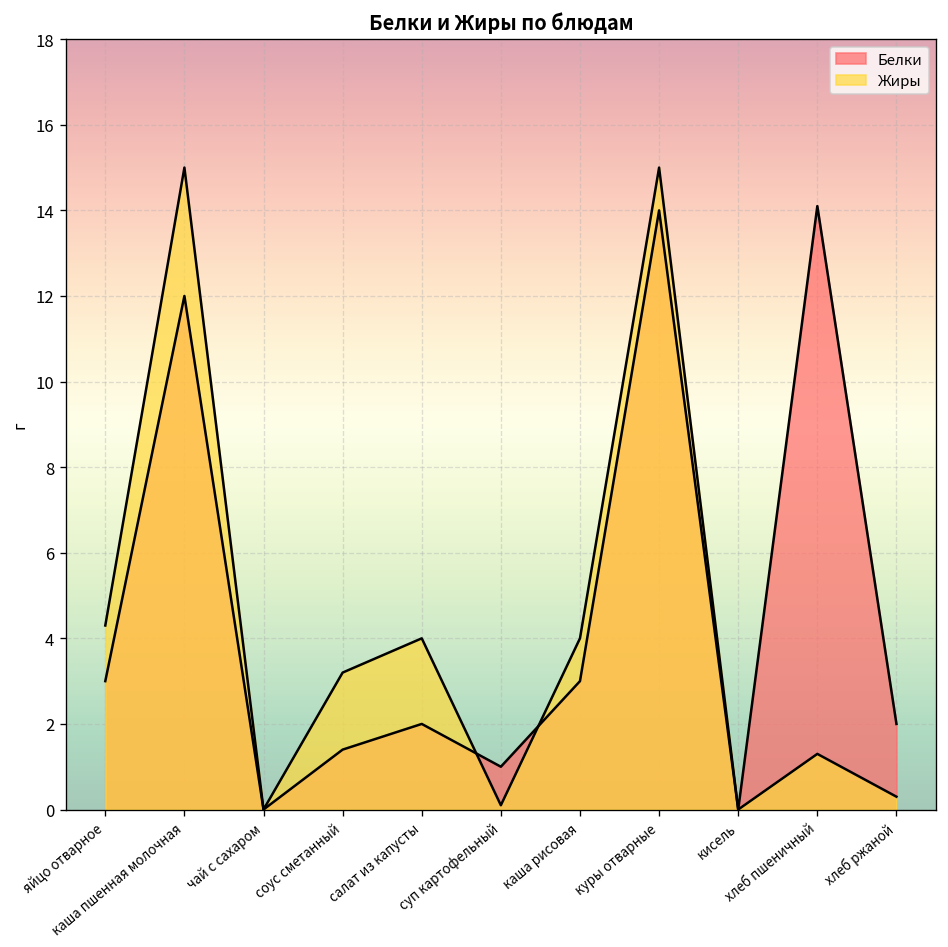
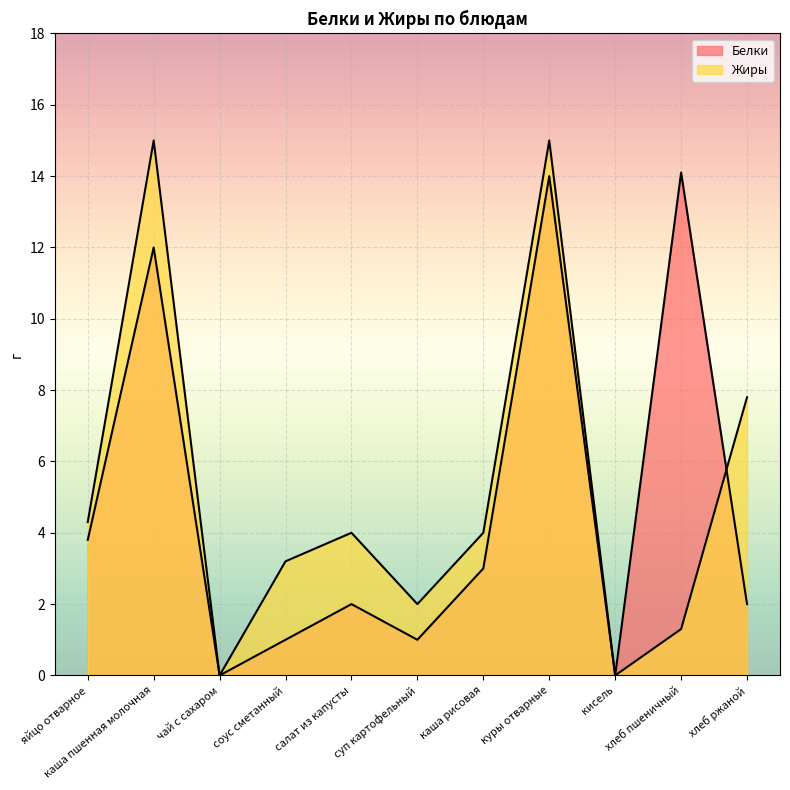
  {
    "Белки": {
-     "яйцо отварное": 3.0,
+     "яйцо отварное": 3.8,
      "каша пшенная молочная": 12.0,
-     "соус сметанный": 1.4,
+     "соус сметанный": 1.0,
      "салат из капусты": 2.0,
      "суп картофельный": 1.0,
      "каша рисовая": 3.0,
      "куры отварные": 14.0,
      "хлеб пшеничный": 14.1,
      "хлеб ржаной": 2.0
    },
    "Жиры": {
      "яйцо отварное": 4.3,
      "каша пшенная молочная": 15.0,
      "соус сметанный": 3.2,
      "салат из капусты": 4.0,
-     "суп картофельный": 0.1,
+     "суп картофельный": 2.0,
      "каша рисовая": 4.0,
      "куры отварные": 15.0,
      "хлеб пшеничный": 1.3,
-     "хлеб ржаной": 0.3
+     "хлеб ржаной": 7.8
    }
  }
